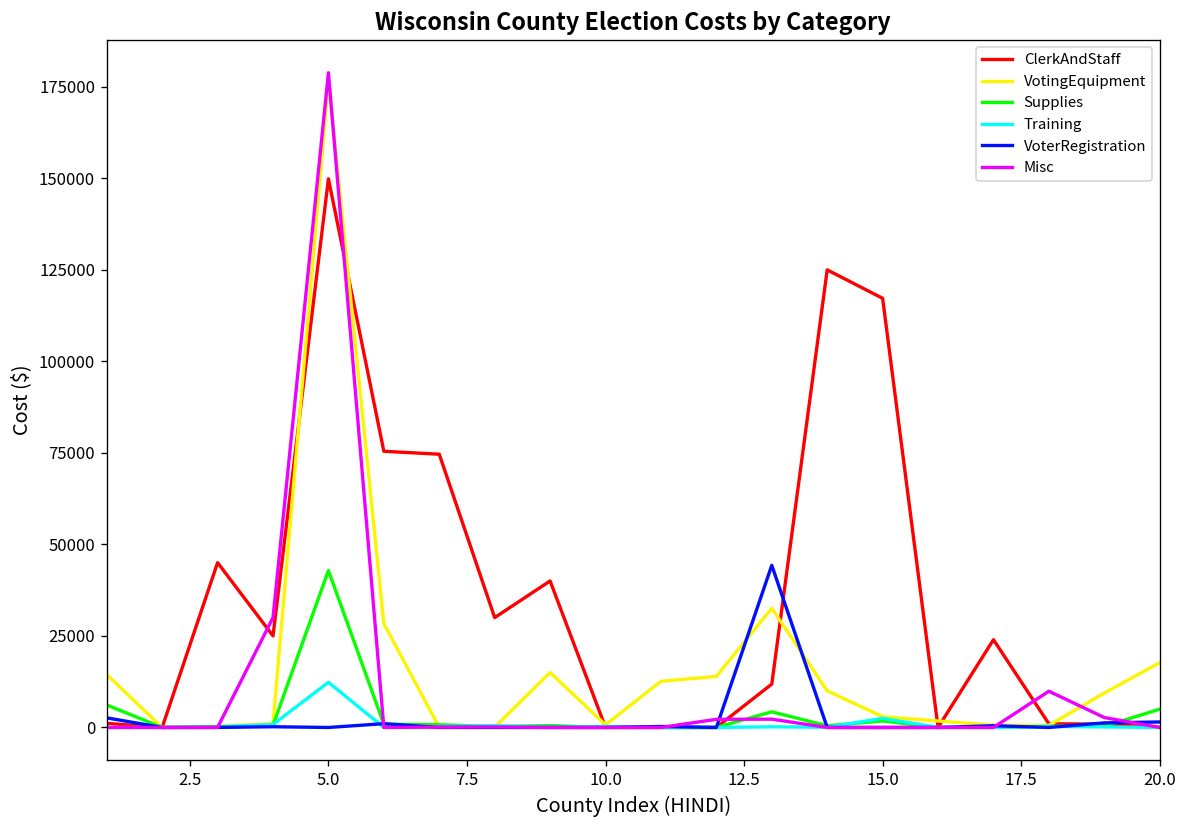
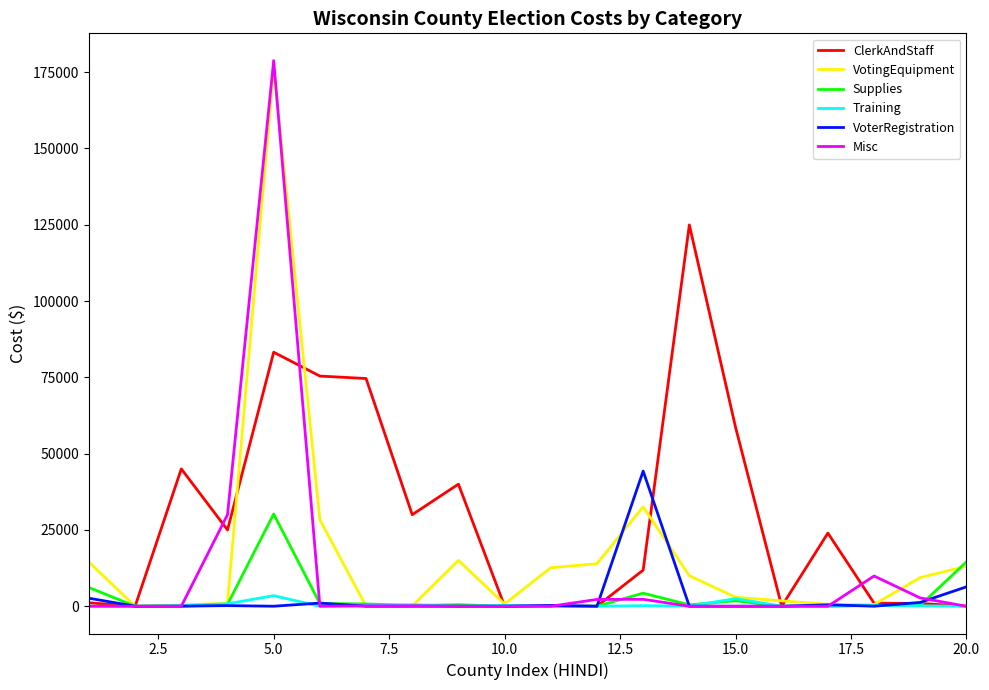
  {
    "ClerkAndStaff": {
-     "5.0": 150000,
-     "15.0": 117000
+     "5.0": 83000,
+     "15.0": 59000
    },
    "VotingEquipment": {
      "5.0": 177000,
-     "20.0": 18000
+     "20.0": 13000
    },
    "Supplies": {
-     "5.0": 43000,
-     "20.0": 5000
+     "5.0": 30000,
+     "20.0": 15000
    },
    "Training": {
-     "5.0": 12000
+     "5.0": 3000
    },
    "VoterRegistration": {
      "5.0": 0,
-     "20.0": 2000
+     "20.0": 6000
    },
    "Misc": {
      "5.0": 179000
    }
  }
